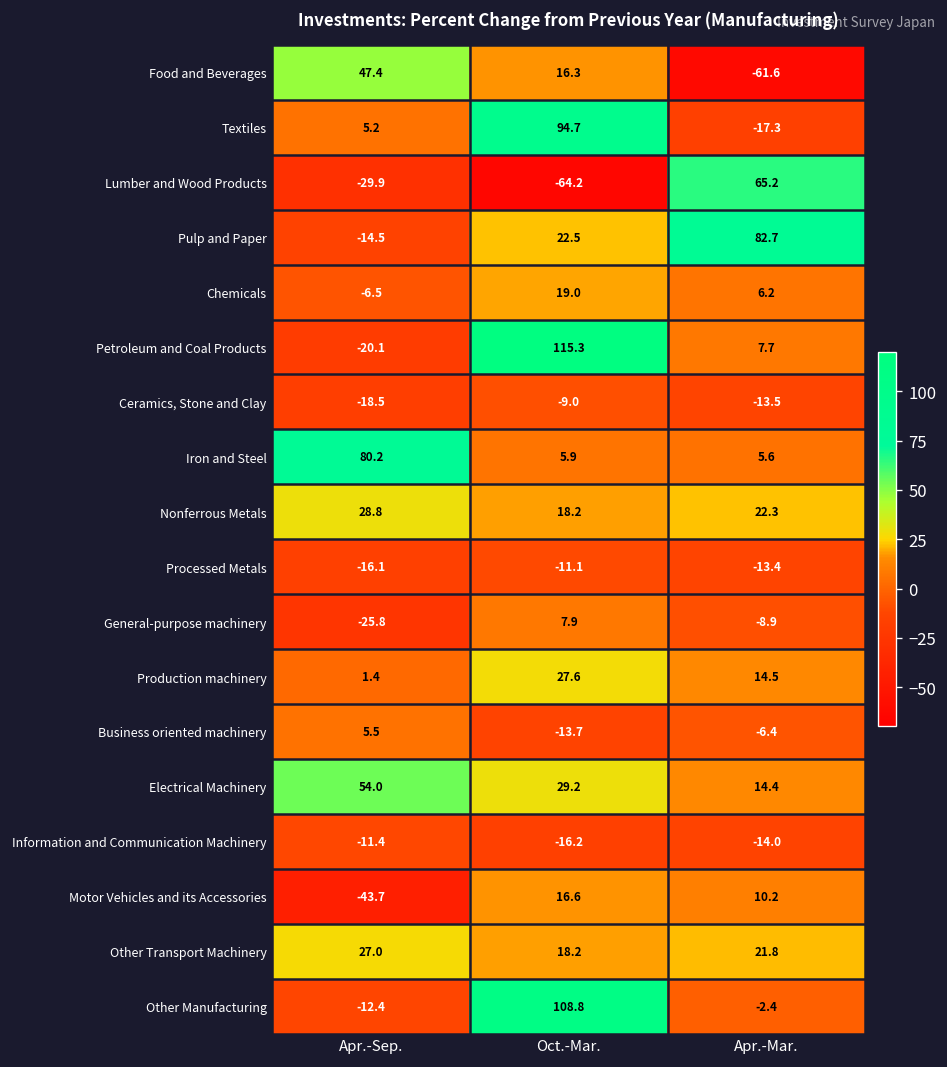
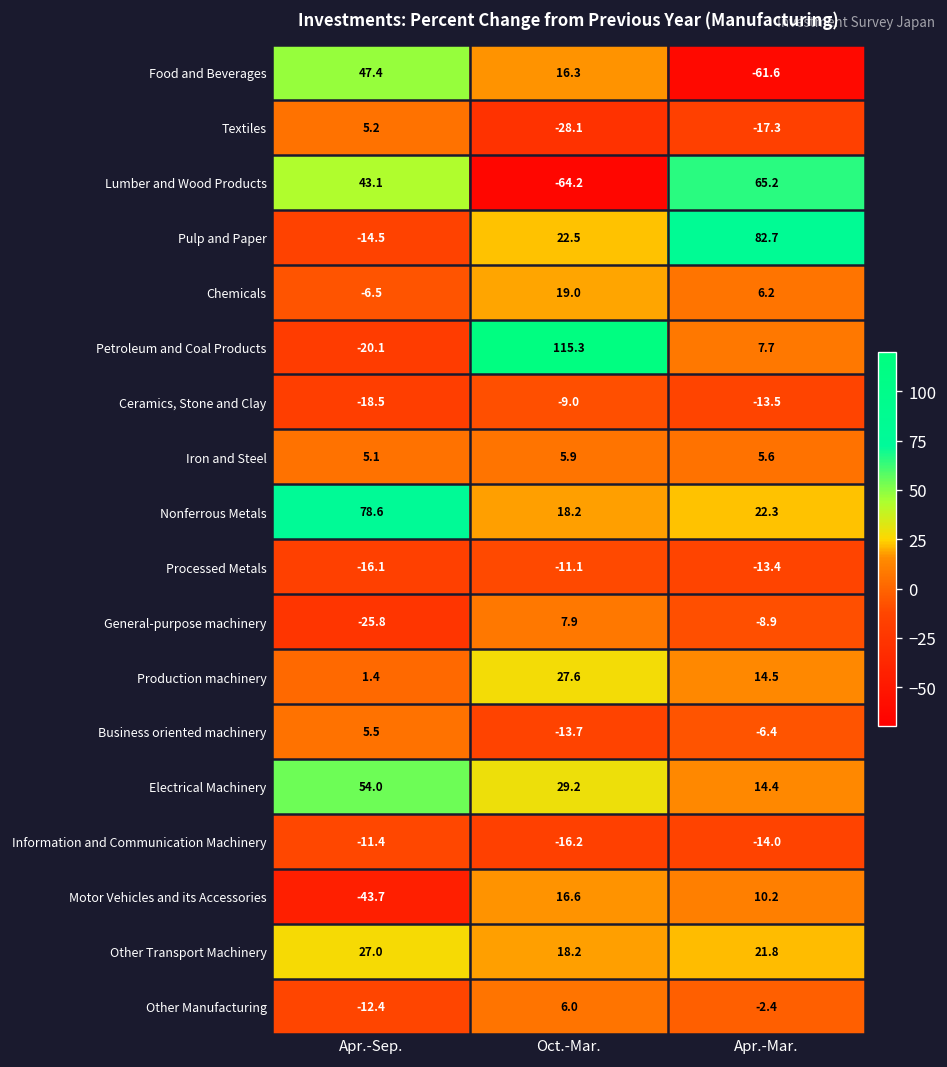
  {
    "Food and Beverages": {
      "Apr.-Sep.": 47.4,
      "Oct.-Mar.": 16.3,
      "Apr.-Mar.": -61.6
    },
    "Textiles": {
      "Apr.-Sep.": 5.2,
-     "Oct.-Mar.": 94.7,
+     "Oct.-Mar.": -28.1,
      "Apr.-Mar.": -17.3
    },
    "Lumber and Wood Products": {
-     "Apr.-Sep.": -29.9,
+     "Apr.-Sep.": 43.1,
      "Oct.-Mar.": -64.2,
      "Apr.-Mar.": 65.2
    },
    "Pulp and Paper": {
      "Apr.-Sep.": -14.5,
      "Oct.-Mar.": 22.5,
      "Apr.-Mar.": 82.7
    },
    "Chemicals": {
      "Apr.-Sep.": -6.5,
      "Oct.-Mar.": 19.0,
      "Apr.-Mar.": 6.2
    },
    "Petroleum and Coal Products": {
      "Apr.-Sep.": -20.1,
      "Oct.-Mar.": 115.3,
      "Apr.-Mar.": 7.7
    },
    "Ceramics, Stone and Clay": {
      "Apr.-Sep.": -18.5,
      "Oct.-Mar.": -9.0,
      "Apr.-Mar.": -13.5
    },
    "Iron and Steel": {
-     "Apr.-Sep.": 80.2,
+     "Apr.-Sep.": 5.1,
      "Oct.-Mar.": 5.9,
      "Apr.-Mar.": 5.6
    },
    "Nonferrous Metals": {
-     "Apr.-Sep.": 28.8,
+     "Apr.-Sep.": 78.6,
      "Oct.-Mar.": 18.2,
      "Apr.-Mar.": 22.3
    },
    "Processed Metals": {
      "Apr.-Sep.": -16.1,
      "Oct.-Mar.": -11.1,
      "Apr.-Mar.": -13.4
    },
    "General-purpose machinery": {
      "Apr.-Sep.": -25.8,
      "Oct.-Mar.": 7.9,
      "Apr.-Mar.": -8.9
    },
    "Production machinery": {
      "Apr.-Sep.": 1.4,
      "Oct.-Mar.": 27.6,
      "Apr.-Mar.": 14.5
    },
    "Business oriented machinery": {
      "Apr.-Sep.": 5.5,
      "Oct.-Mar.": -13.7,
      "Apr.-Mar.": -6.4
    },
    "Electrical Machinery": {
      "Apr.-Sep.": 54.0,
      "Oct.-Mar.": 29.2,
      "Apr.-Mar.": 14.4
    },
    "Information and Communication Machinery": {
      "Apr.-Sep.": -11.4,
      "Oct.-Mar.": -16.2,
      "Apr.-Mar.": -14.0
    },
    "Motor Vehicles and its Accessories": {
      "Apr.-Sep.": -43.7,
      "Oct.-Mar.": 16.6,
      "Apr.-Mar.": 10.2
    },
    "Other Transport Machinery": {
      "Apr.-Sep.": 27.0,
      "Oct.-Mar.": 18.2,
      "Apr.-Mar.": 21.8
    },
    "Other Manufacturing": {
      "Apr.-Sep.": -12.4,
-     "Oct.-Mar.": 108.8,
+     "Oct.-Mar.": 6.0,
      "Apr.-Mar.": -2.4
    }
  }
